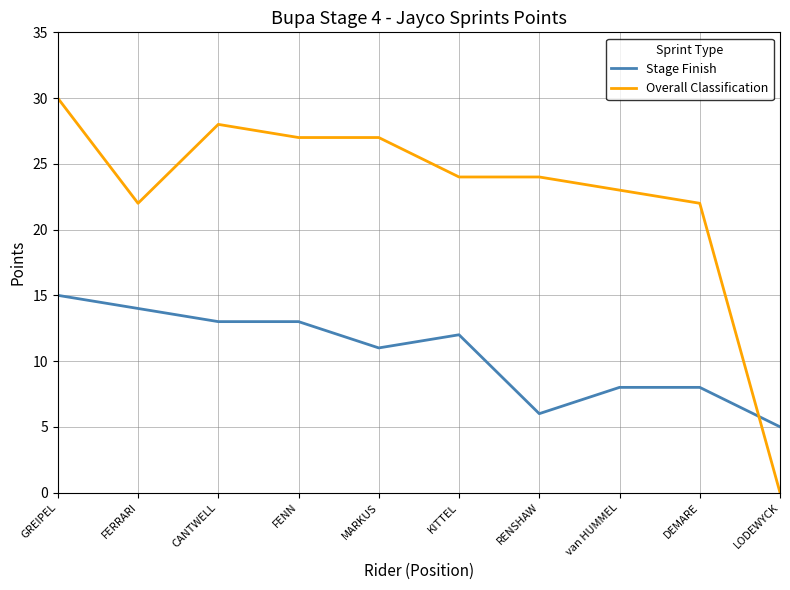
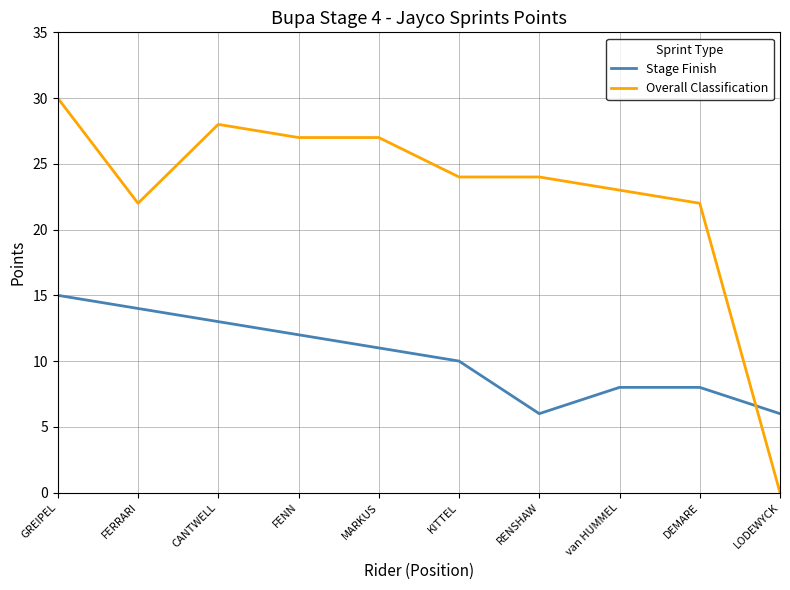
  {
    "Stage Finish": {
      "GREIPEL": 15,
      "FERRARI": 14,
      "CANTWELL": 13,
-     "FENN": 13,
+     "FENN": 12,
      "MARKUS": 11,
-     "KITTEL": 12,
+     "KITTEL": 10,
      "RENSHAW": 6,
      "van HUMMEL": 8,
      "DEMARE": 8,
-     "LODEWYCK": 5
+     "LODEWYCK": 6
    },
    "Overall Classification": {
      "GREIPEL": 30,
      "FERRARI": 22,
      "CANTWELL": 28,
      "FENN": 27,
      "MARKUS": 27,
      "KITTEL": 24,
      "RENSHAW": 24,
      "van HUMMEL": 23,
      "DEMARE": 22,
      "LODEWYCK": 0
    }
  }
